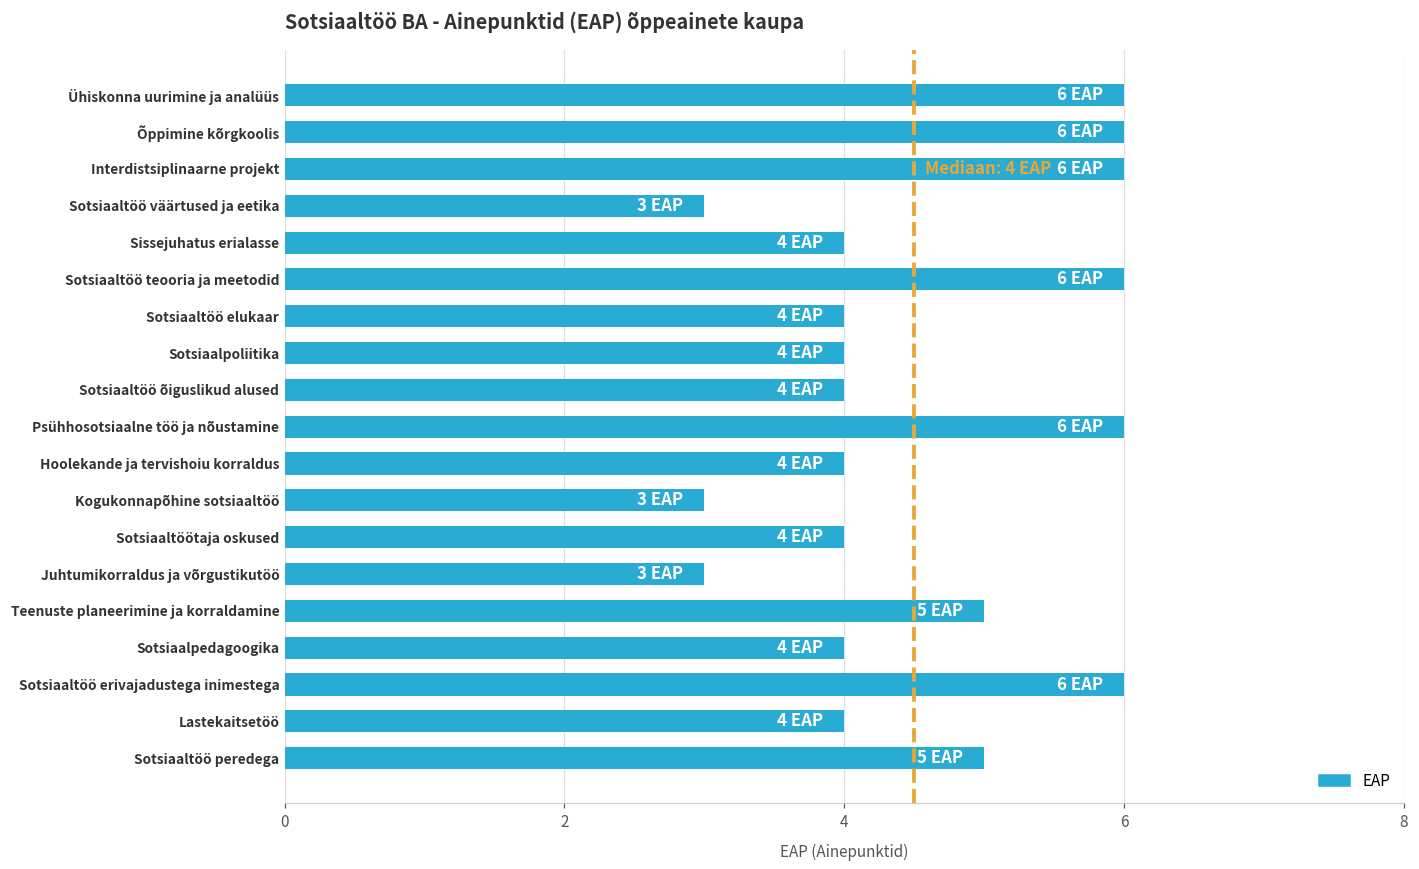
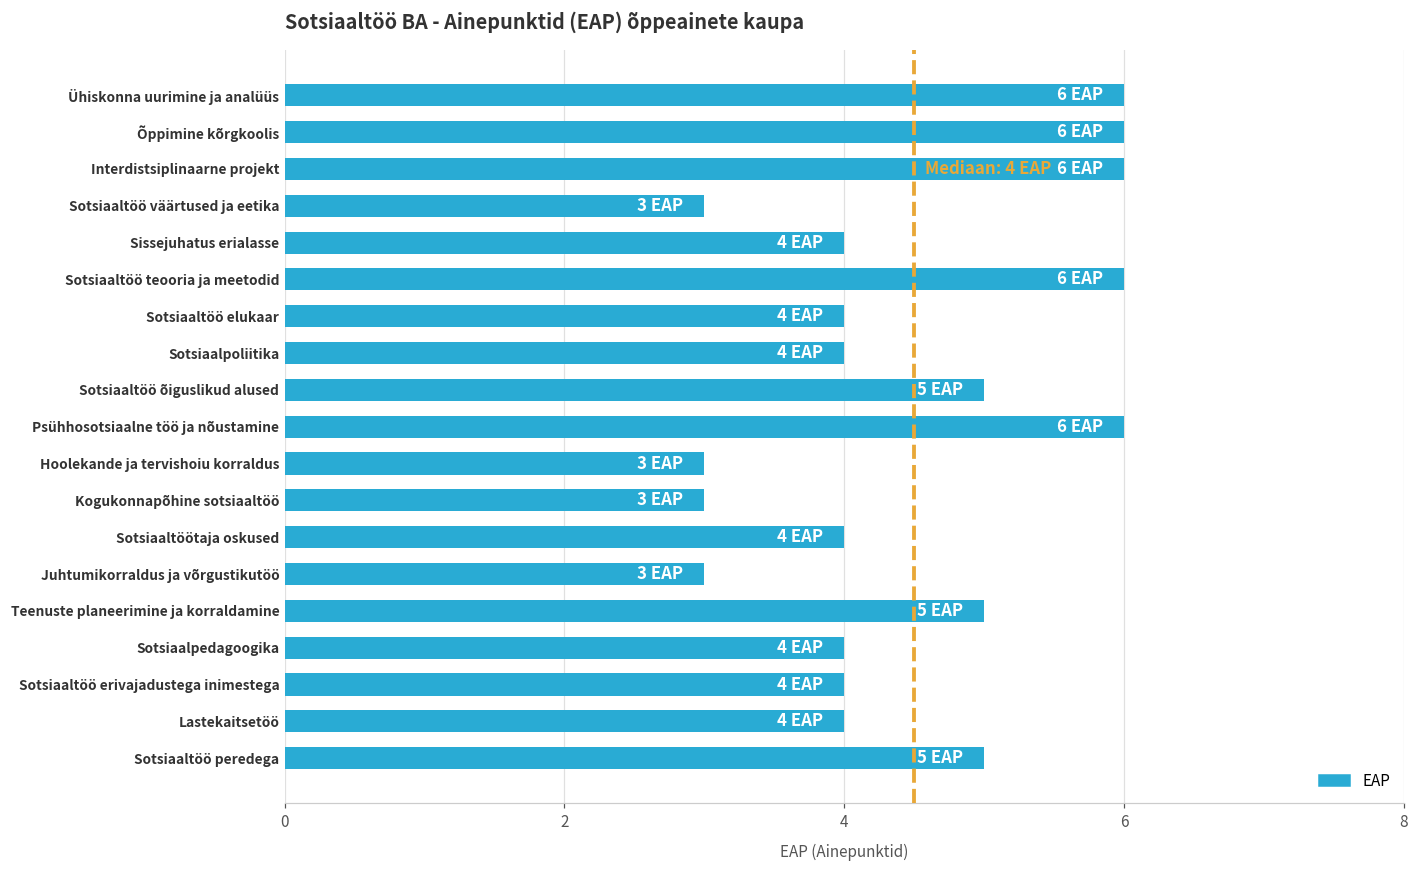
  {
    "Ühiskonna uurimine ja analüüs": 6,
    "Õppimine kõrgkoolis": 6,
    "Interdistsiplinaarne projekt": 6,
    "Sotsiaaltöö väärtused ja eetika": 3,
    "Sissejuhatus erialasse": 4,
    "Sotsiaaltöö teooria ja meetodid": 6,
    "Sotsiaaltöö elukaar": 4,
    "Sotsiaalpoliitika": 4,
-   "Sotsiaaltöö õiguslikud alused": 4,
+   "Sotsiaaltöö õiguslikud alused": 5,
    "Psühhosotsiaalne töö ja nõustamine": 6,
-   "Hoolekande ja tervishoiu korraldus": 4,
+   "Hoolekande ja tervishoiu korraldus": 3,
    "Kogukonnapõhine sotsiaaltöö": 3,
    "Sotsiaaltöötaja oskused": 4,
    "Juhtumikorraldus ja võrgustikutöö": 3,
    "Teenuste planeerimine ja korraldamine": 5,
    "Sotsiaalpedagoogika": 4,
-   "Sotsiaaltöö erivajadustega inimestega": 6,
+   "Sotsiaaltöö erivajadustega inimestega": 4,
    "Lastekaitsetöö": 4,
    "Sotsiaaltöö peredega": 5
  }
